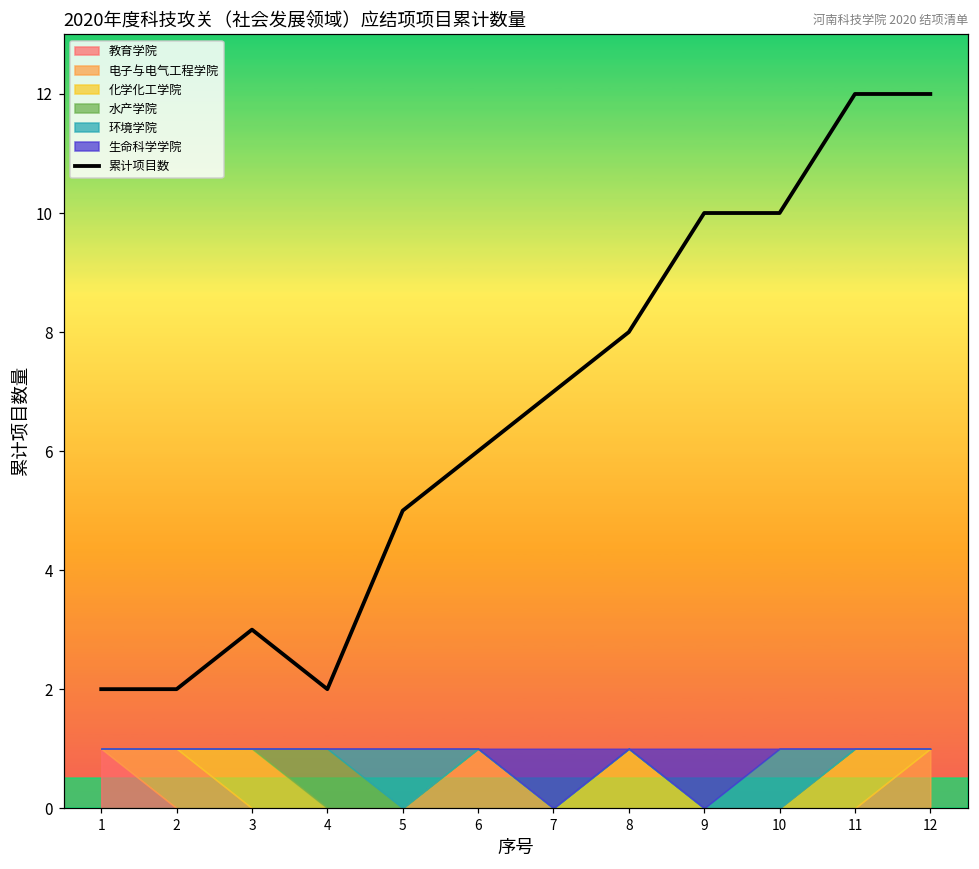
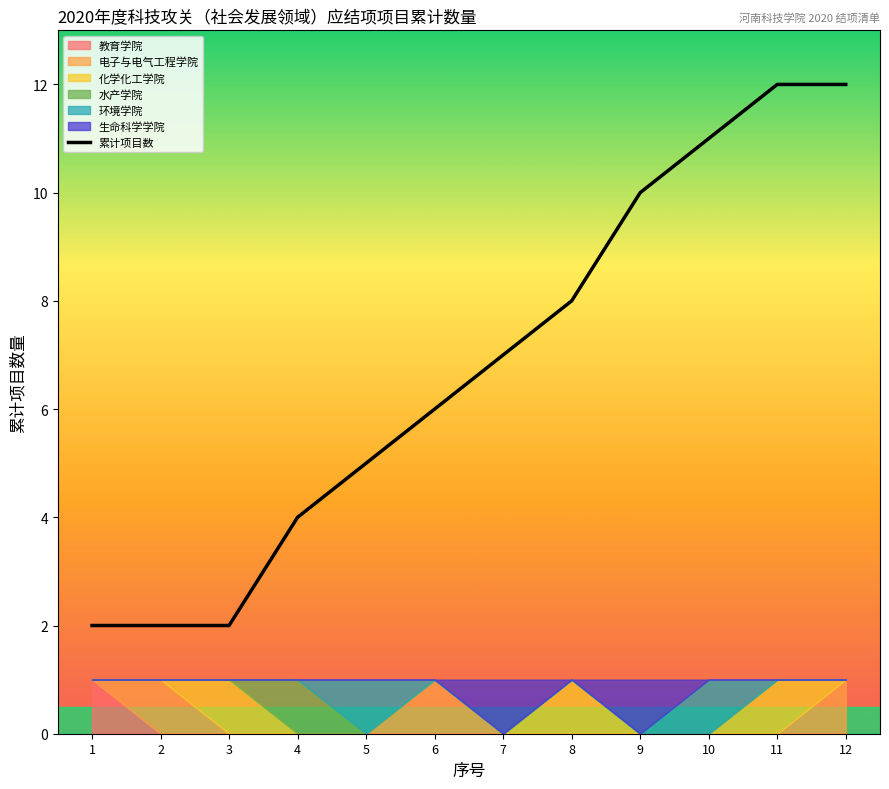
  {
    "累计项目数": {
      "1": 2,
      "2": 2,
-     "3": 3,
-     "4": 2,
+     "3": 2,
+     "4": 4,
      "5": 5,
      "6": 6,
      "7": 7,
      "8": 8,
      "9": 10,
-     "10": 10,
+     "10": 11,
      "11": 12,
      "12": 12
    }
  }
